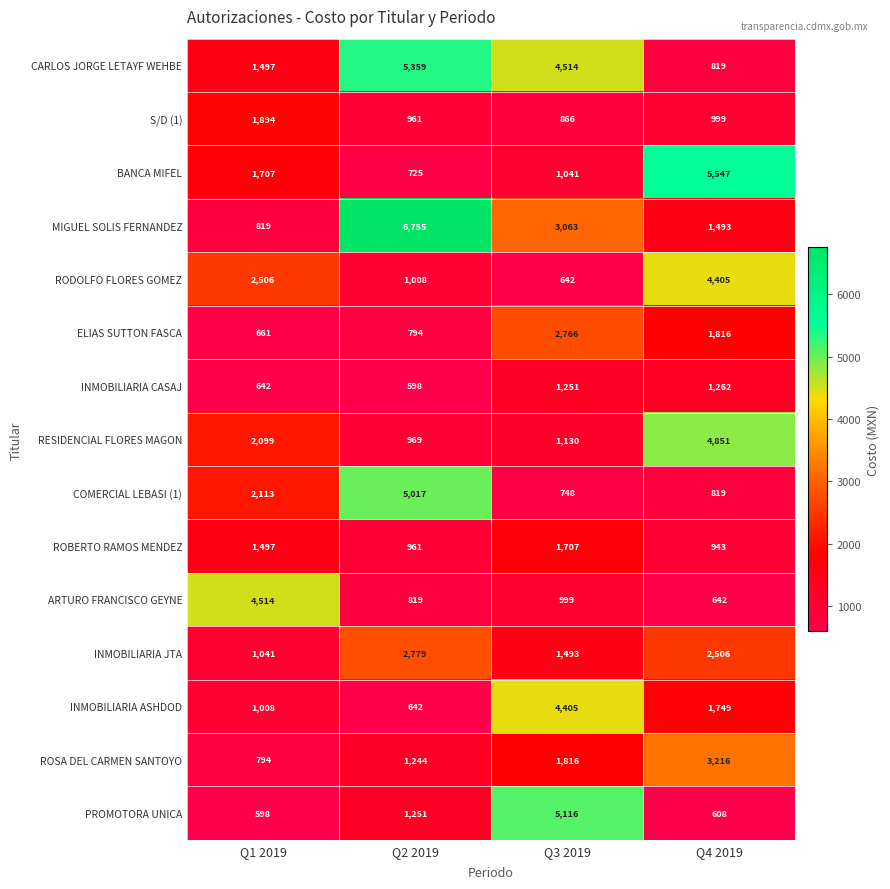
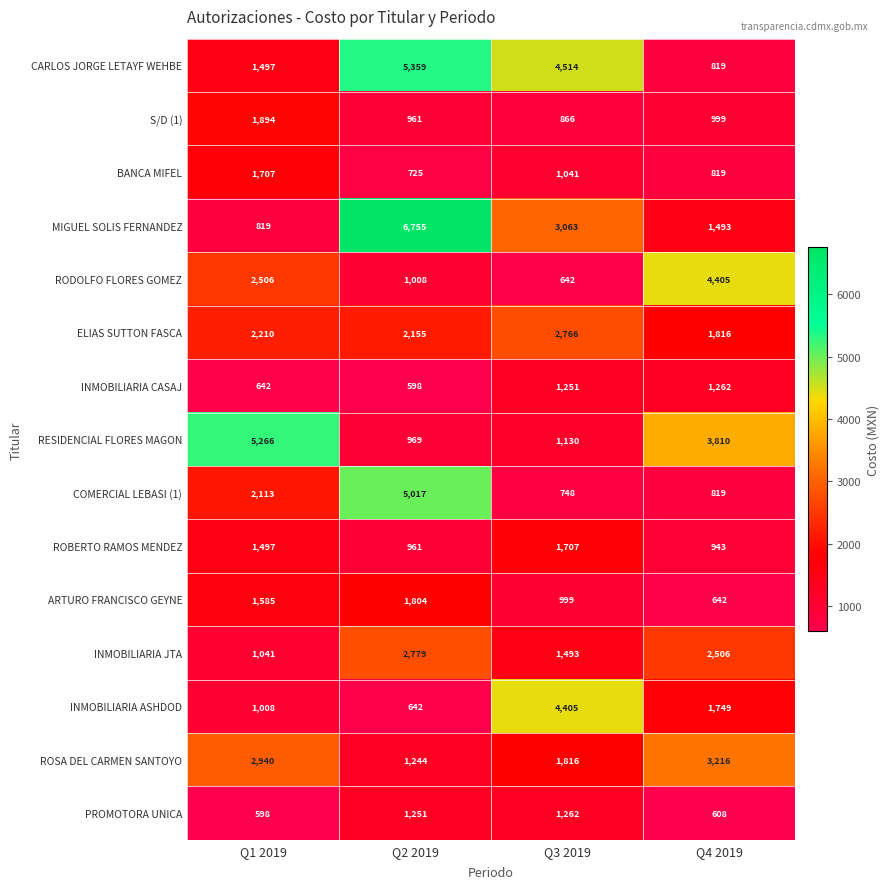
  {
    "CARLOS JORGE LETAYF WEHBE": {
      "Q1 2019": "1,497",
      "Q2 2019": "5,359",
      "Q3 2019": "4,514",
      "Q4 2019": "819"
    },
    "S/D (1)": {
      "Q1 2019": "1,894",
      "Q2 2019": "961",
      "Q3 2019": "866",
      "Q4 2019": "999"
    },
    "BANCA MIFEL": {
      "Q1 2019": "1,707",
      "Q2 2019": "725",
      "Q3 2019": "1,041",
-     "Q4 2019": "5,547"
+     "Q4 2019": "819"
    },
    "MIGUEL SOLIS FERNANDEZ": {
      "Q1 2019": "819",
      "Q2 2019": "6,755",
      "Q3 2019": "3,063",
      "Q4 2019": "1,493"
    },
    "RODOLFO FLORES GOMEZ": {
      "Q1 2019": "2,506",
      "Q2 2019": "1,008",
      "Q3 2019": "642",
      "Q4 2019": "4,405"
    },
    "ELIAS SUTTON FASCA": {
-     "Q1 2019": "661",
-     "Q2 2019": "794",
+     "Q1 2019": "2,210",
+     "Q2 2019": "2,155",
      "Q3 2019": "2,766",
      "Q4 2019": "1,816"
    },
    "INMOBILIARIA CASAJ": {
      "Q1 2019": "642",
      "Q2 2019": "598",
      "Q3 2019": "1,251",
      "Q4 2019": "1,262"
    },
    "RESIDENCIAL FLORES MAGON": {
-     "Q1 2019": "2,099",
+     "Q1 2019": "5,266",
      "Q2 2019": "969",
      "Q3 2019": "1,130",
-     "Q4 2019": "4,851"
+     "Q4 2019": "3,810"
    },
    "COMERCIAL LEBASI (1)": {
      "Q1 2019": "2,113",
      "Q2 2019": "5,017",
      "Q3 2019": "748",
      "Q4 2019": "819"
    },
    "ROBERTO RAMOS MENDEZ": {
      "Q1 2019": "1,497",
      "Q2 2019": "961",
      "Q3 2019": "1,707",
      "Q4 2019": "943"
    },
    "ARTURO FRANCISCO GEYNE": {
-     "Q1 2019": "4,514",
-     "Q2 2019": "819",
+     "Q1 2019": "1,585",
+     "Q2 2019": "1,804",
      "Q3 2019": "999",
      "Q4 2019": "642"
    },
    "INMOBILIARIA JTA": {
      "Q1 2019": "1,041",
      "Q2 2019": "2,779",
      "Q3 2019": "1,493",
      "Q4 2019": "2,506"
    },
    "INMOBILIARIA ASHDOD": {
      "Q1 2019": "1,008",
      "Q2 2019": "642",
      "Q3 2019": "4,405",
      "Q4 2019": "1,749"
    },
    "ROSA DEL CARMEN SANTOYO": {
-     "Q1 2019": "794",
+     "Q1 2019": "2,940",
      "Q2 2019": "1,244",
      "Q3 2019": "1,816",
      "Q4 2019": "3,216"
    },
    "PROMOTORA UNICA": {
      "Q1 2019": "598",
      "Q2 2019": "1,251",
-     "Q3 2019": "5,116",
+     "Q3 2019": "1,262",
      "Q4 2019": "608"
    }
  }
